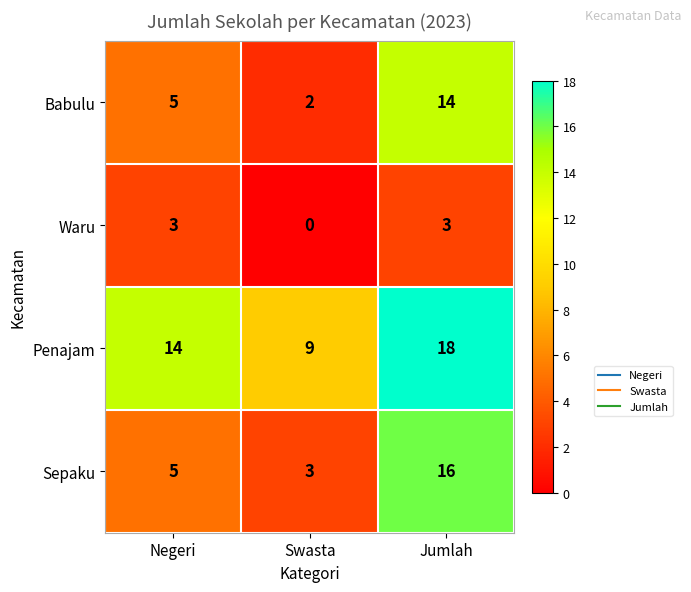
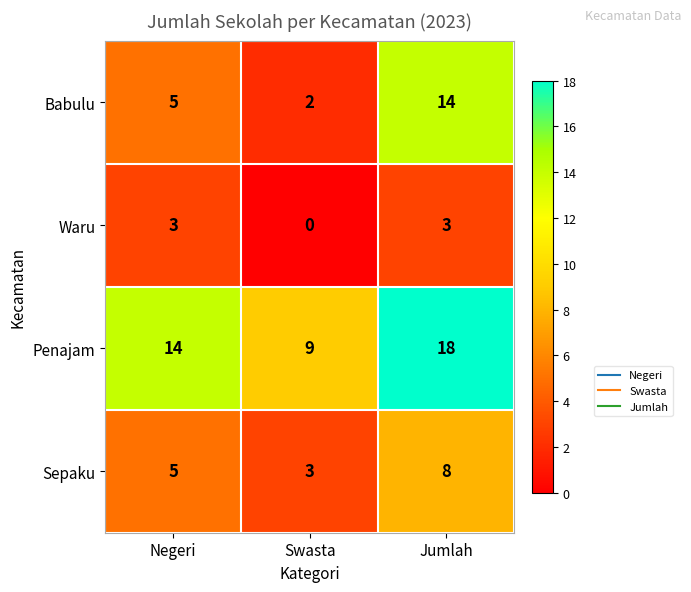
  {
    "Babulu": {
      "Negeri": 5,
      "Swasta": 2,
      "Jumlah": 14
    },
    "Waru": {
      "Negeri": 3,
      "Swasta": 0,
      "Jumlah": 3
    },
    "Penajam": {
      "Negeri": 14,
      "Swasta": 9,
      "Jumlah": 18
    },
    "Sepaku": {
      "Negeri": 5,
      "Swasta": 3,
-     "Jumlah": 16
+     "Jumlah": 8
    }
  }
